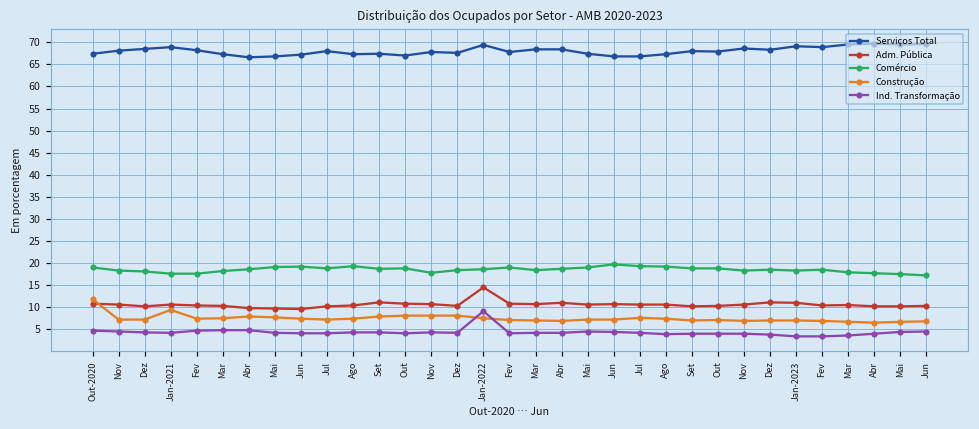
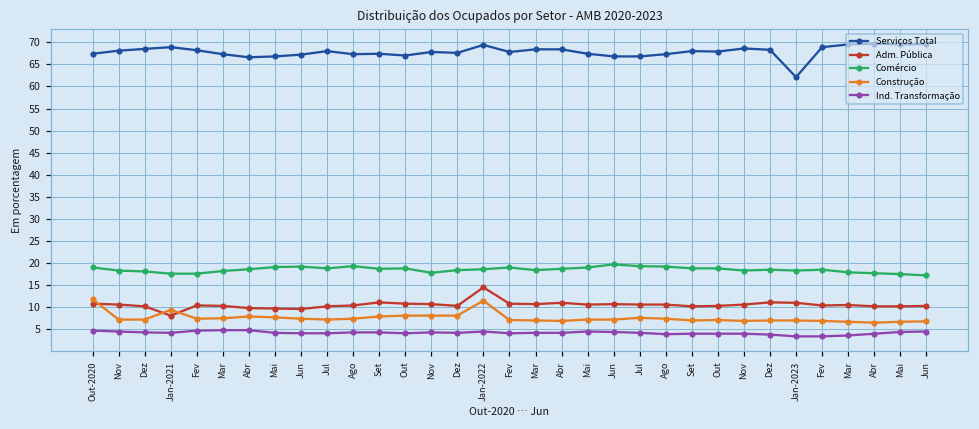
  {
    "Serviços Total": {
      "Out-2020": 67,
      "Jan-2021": 69,
      "Jan-2022": 69,
-     "Jan-2023": 69
+     "Jan-2023": 62
    },
    "Adm. Pública": {
      "Out-2020": 11,
-     "Jan-2021": 11,
+     "Jan-2021": 8,
      "Jan-2022": 15,
      "Jan-2023": 11
    },
    "Comércio": {
      "Out-2020": 19,
      "Jan-2021": 18,
      "Jan-2022": 19,
      "Jan-2023": 18
    },
    "Construção": {
      "Out-2020": 12,
      "Jan-2021": 9,
-     "Jan-2022": 8,
+     "Jan-2022": 12,
      "Jan-2023": 7
    },
    "Ind. Transformação": {
      "Out-2020": 5,
      "Jan-2021": 4,
-     "Jan-2022": 9,
+     "Jan-2022": 5,
      "Jan-2023": 3
    }
  }
